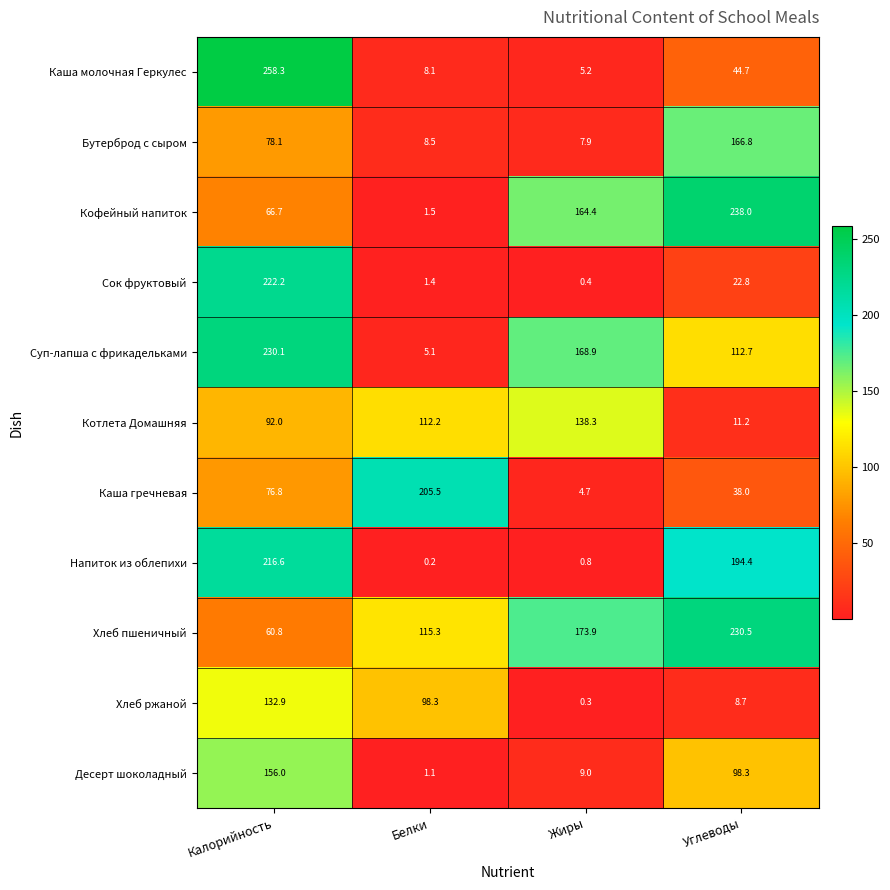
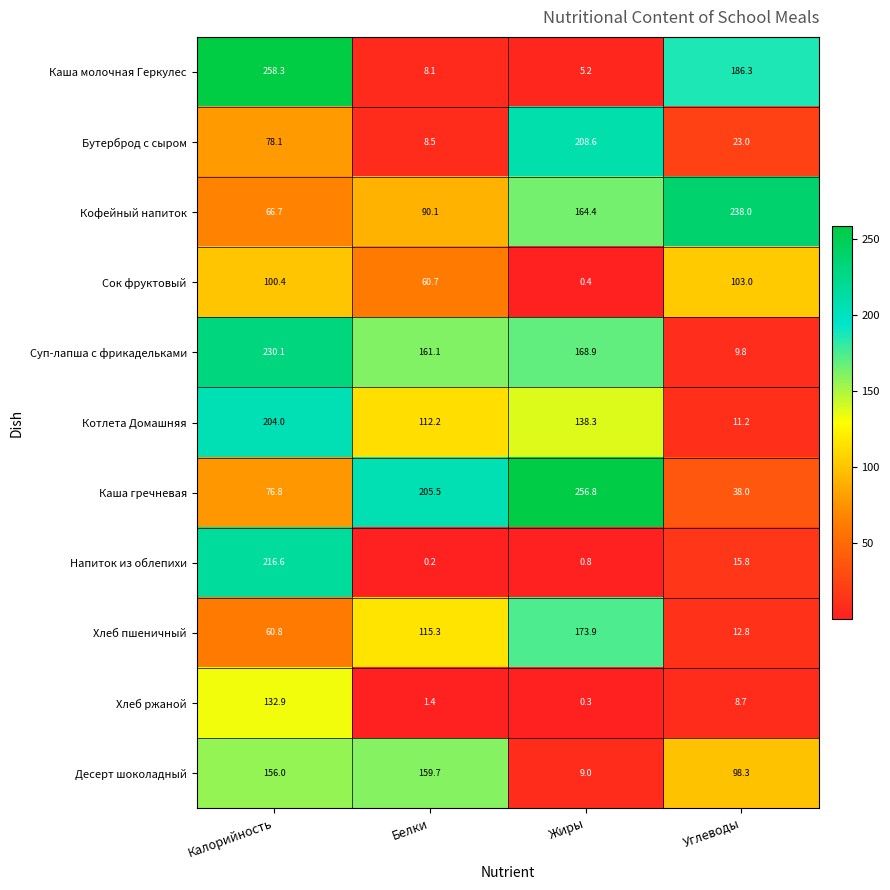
  {
    "Каша молочная Геркулес": {
      "Калорийность": 258.3,
      "Белки": 8.1,
      "Жиры": 5.2,
-     "Углеводы": 44.7
+     "Углеводы": 186.3
    },
    "Бутерброд с сыром": {
      "Калорийность": 78.1,
      "Белки": 8.5,
-     "Жиры": 7.9,
-     "Углеводы": 166.8
+     "Жиры": 208.6,
+     "Углеводы": 23.0
    },
    "Кофейный напиток": {
      "Калорийность": 66.7,
-     "Белки": 1.5,
+     "Белки": 90.1,
      "Жиры": 164.4,
      "Углеводы": 238.0
    },
    "Сок фруктовый": {
-     "Калорийность": 222.2,
-     "Белки": 1.4,
+     "Калорийность": 100.4,
+     "Белки": 60.7,
      "Жиры": 0.4,
-     "Углеводы": 22.8
+     "Углеводы": 103.0
    },
    "Суп-лапша с фрикадельками": {
      "Калорийность": 230.1,
-     "Белки": 5.1,
+     "Белки": 161.1,
      "Жиры": 168.9,
-     "Углеводы": 112.7
+     "Углеводы": 9.8
    },
    "Котлета Домашняя": {
-     "Калорийность": 92.0,
+     "Калорийность": 204.0,
      "Белки": 112.2,
      "Жиры": 138.3,
      "Углеводы": 11.2
    },
    "Каша гречневая": {
      "Калорийность": 76.8,
      "Белки": 205.5,
-     "Жиры": 4.7,
+     "Жиры": 256.8,
      "Углеводы": 38.0
    },
    "Напиток из облепихи": {
      "Калорийность": 216.6,
      "Белки": 0.2,
      "Жиры": 0.8,
-     "Углеводы": 194.4
+     "Углеводы": 15.8
    },
    "Хлеб пшеничный": {
      "Калорийность": 60.8,
      "Белки": 115.3,
      "Жиры": 173.9,
-     "Углеводы": 230.5
+     "Углеводы": 12.8
    },
    "Хлеб ржаной": {
      "Калорийность": 132.9,
-     "Белки": 98.3,
+     "Белки": 1.4,
      "Жиры": 0.3,
      "Углеводы": 8.7
    },
    "Десерт шоколадный": {
      "Калорийность": 156.0,
-     "Белки": 1.1,
+     "Белки": 159.7,
      "Жиры": 9.0,
      "Углеводы": 98.3
    }
  }
